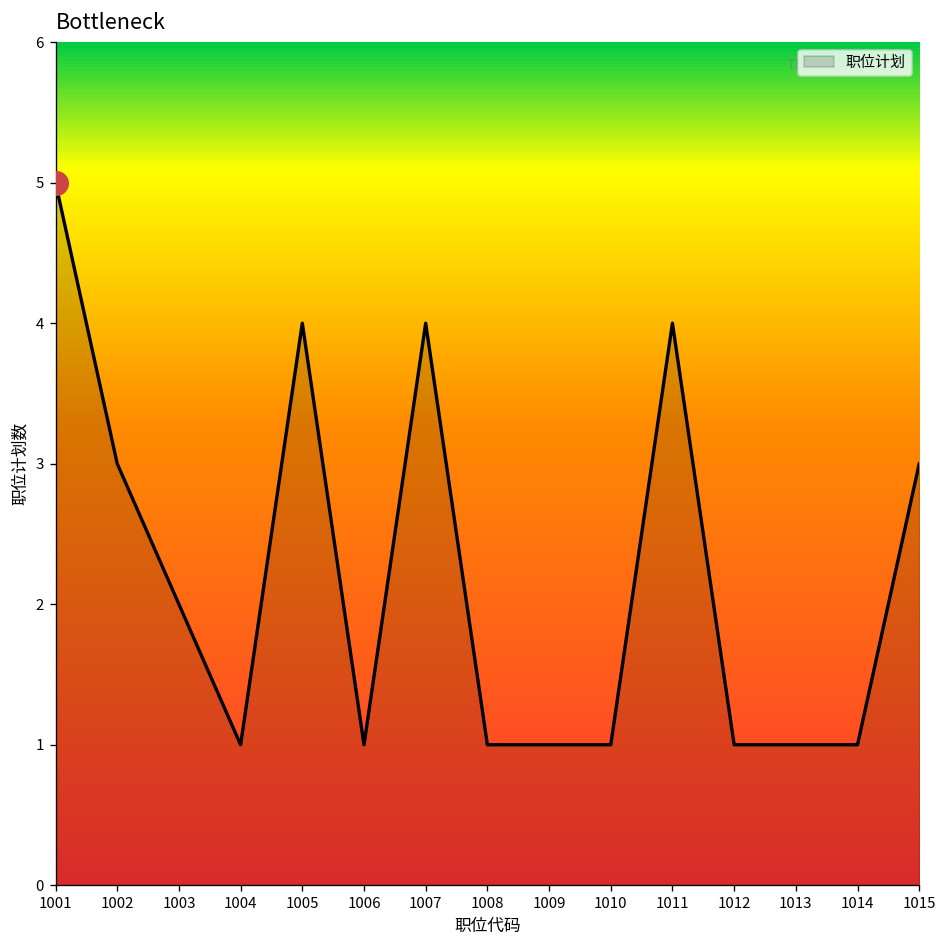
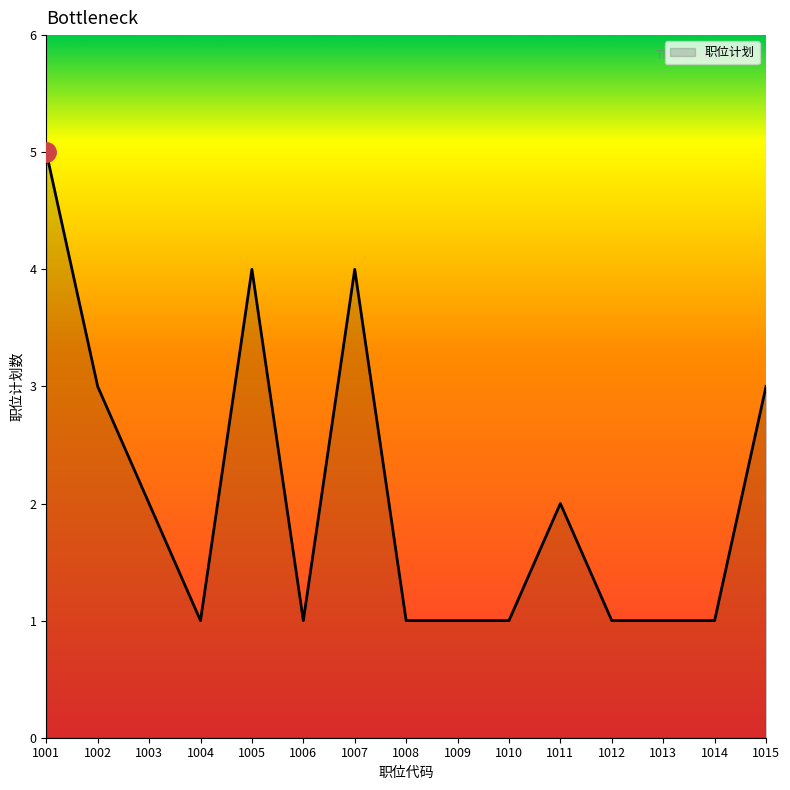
  {
    "职位计划": {
      "1002": 3,
      "1003": 2,
      "1004": 1,
      "1005": 4,
      "1006": 1,
      "1007": 4,
      "1008": 1,
      "1009": 1,
      "1010": 1,
-     "1011": 4,
+     "1011": 2,
      "1012": 1,
      "1013": 1,
      "1014": 1,
      "1015": 3
    }
  }
